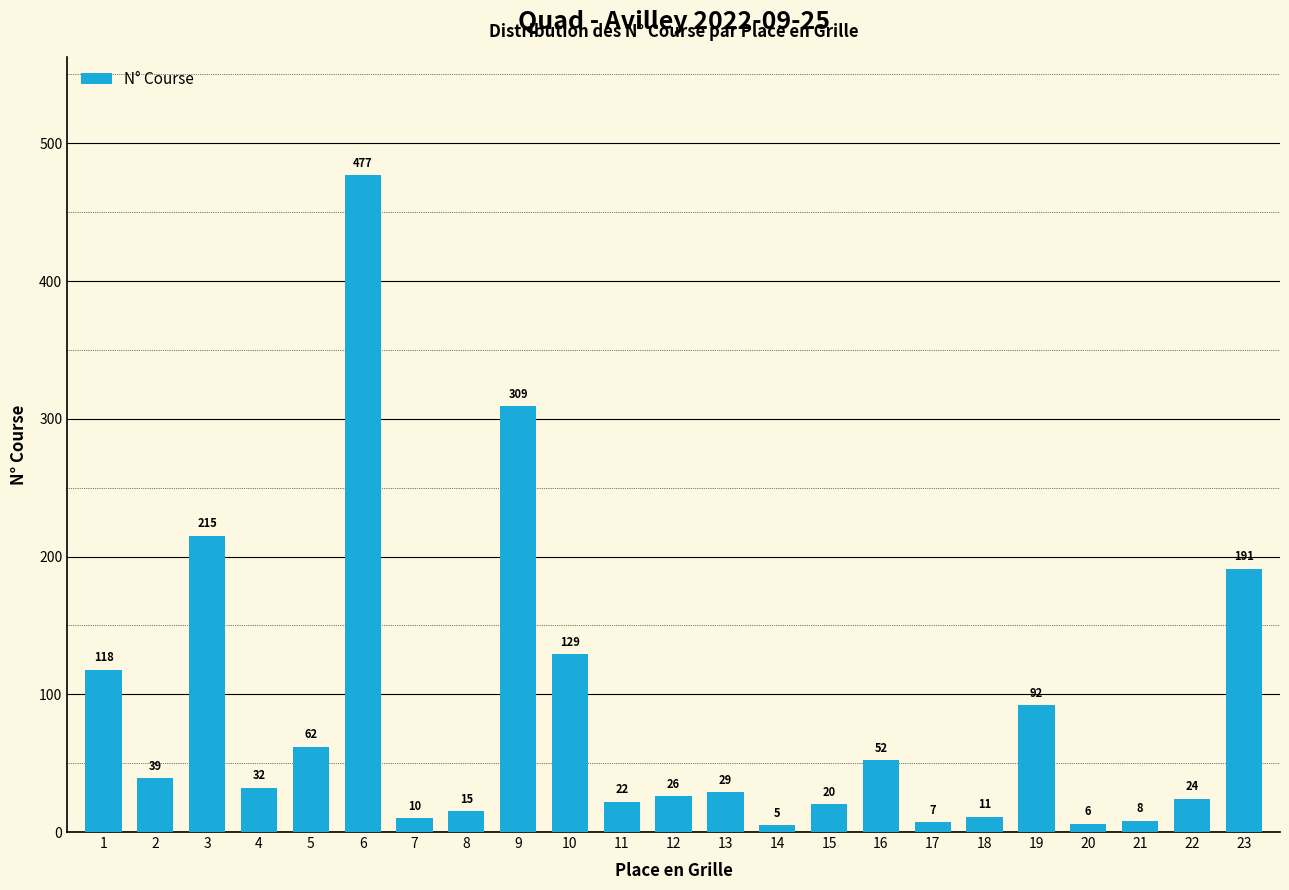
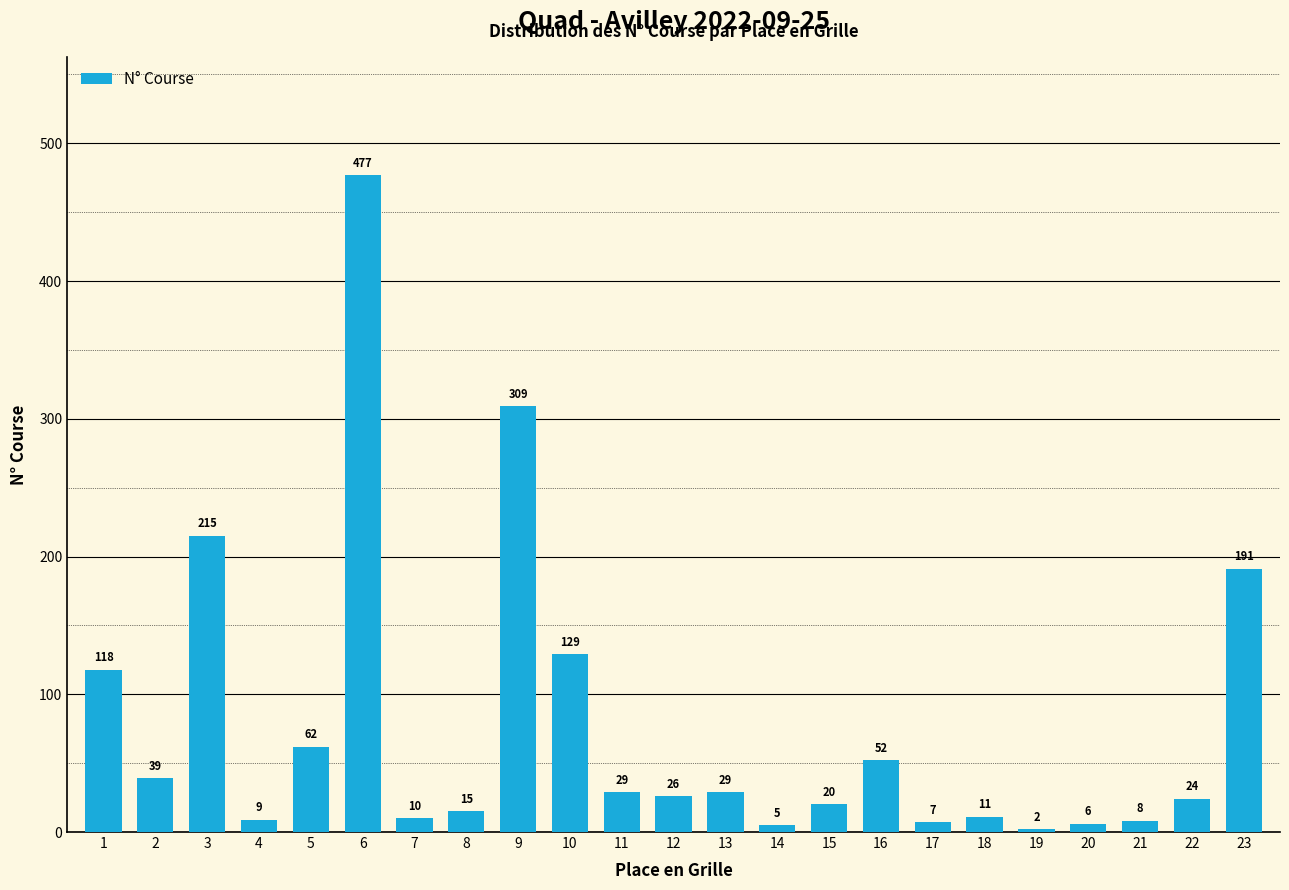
  {
    "1": 118,
    "2": 39,
    "3": 215,
-   "4": 32,
+   "4": 9,
    "5": 62,
    "6": 477,
    "7": 10,
    "8": 15,
    "9": 309,
    "10": 129,
-   "11": 22,
+   "11": 29,
    "12": 26,
    "13": 29,
    "14": 5,
    "15": 20,
    "16": 52,
    "17": 7,
    "18": 11,
-   "19": 92,
+   "19": 2,
    "20": 6,
    "21": 8,
    "22": 24,
    "23": 191
  }
